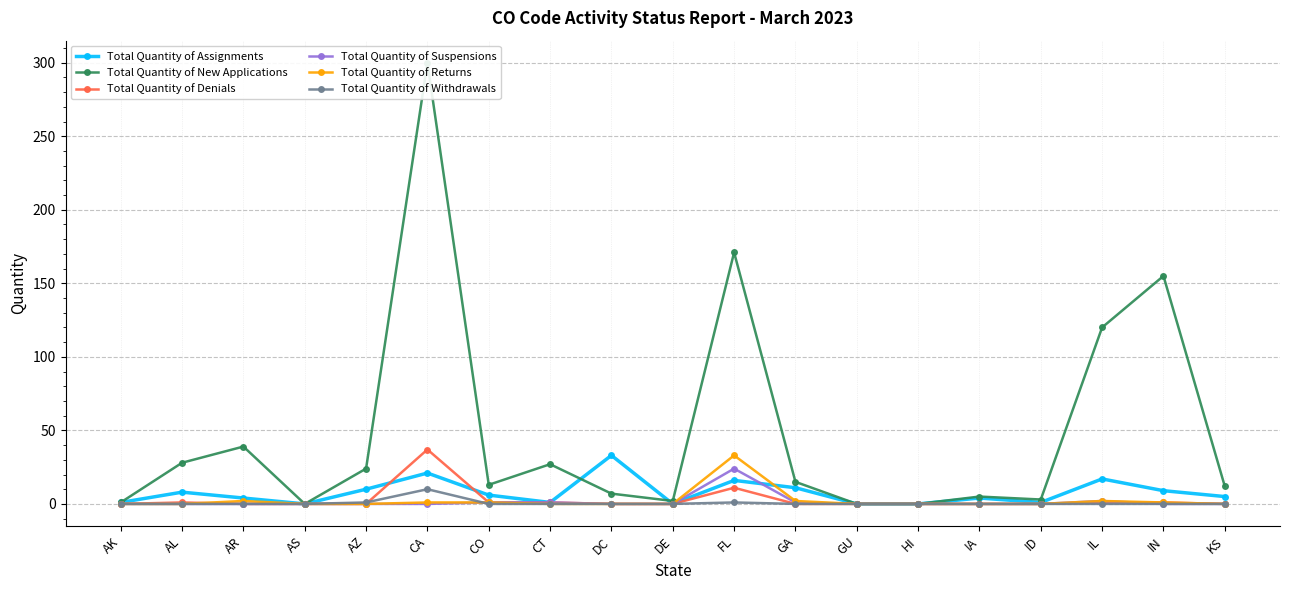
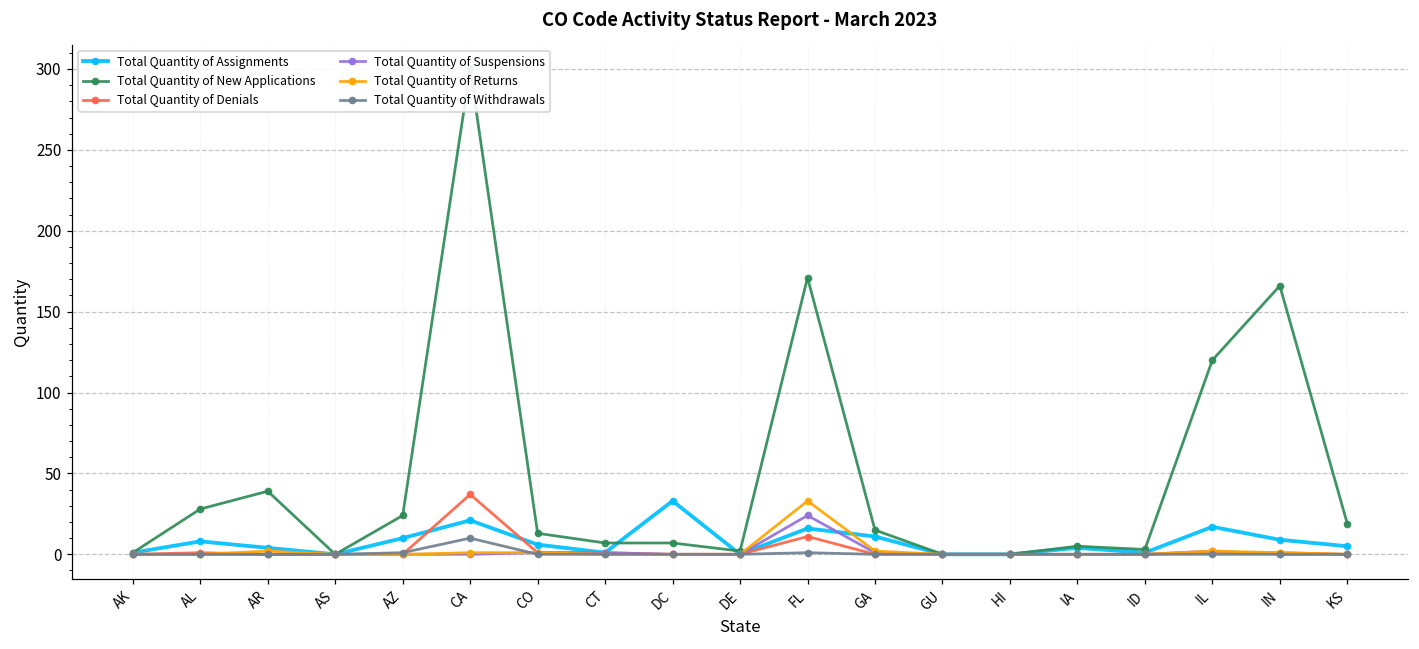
  {
    "Total Quantity of Assignments": {
      "AL": 8,
      "AR": 4,
      "AZ": 10,
      "CA": 21,
      "CO": 6,
      "DC": 33,
      "FL": 16,
      "GA": 11,
      "IL": 17,
      "IN": 9,
      "KS": 5
    },
    "Total Quantity of New Applications": {
      "AL": 28,
      "AR": 39,
      "AZ": 24,
      "CO": 13,
-     "CT": 27,
+     "CT": 7,
      "DC": 7,
      "DE": 2,
      "FL": 171,
      "GA": 15,
      "ID": 3,
      "IL": 120,
-     "IN": 155,
-     "KS": 12
+     "IN": 166,
+     "KS": 19
    },
    "Total Quantity of Denials": {
      "CA": 37,
      "FL": 11
    },
    "Total Quantity of Suspensions": {
      "FL": 24
    },
    "Total Quantity of Returns": {
      "AR": 2,
      "FL": 33
    },
    "Total Quantity of Withdrawals": {
      "CA": 10,
      "FL": 1
    }
  }
